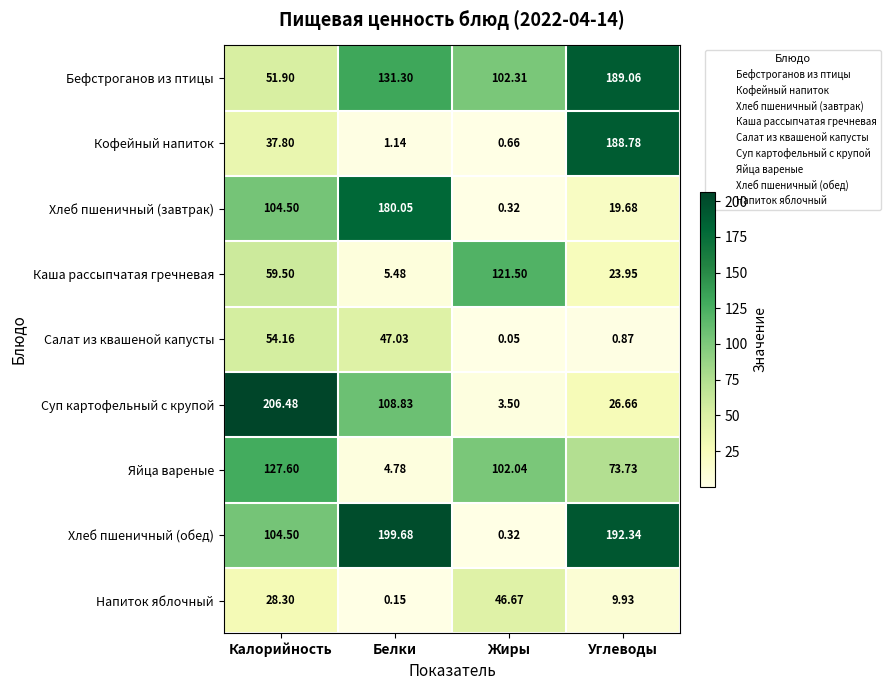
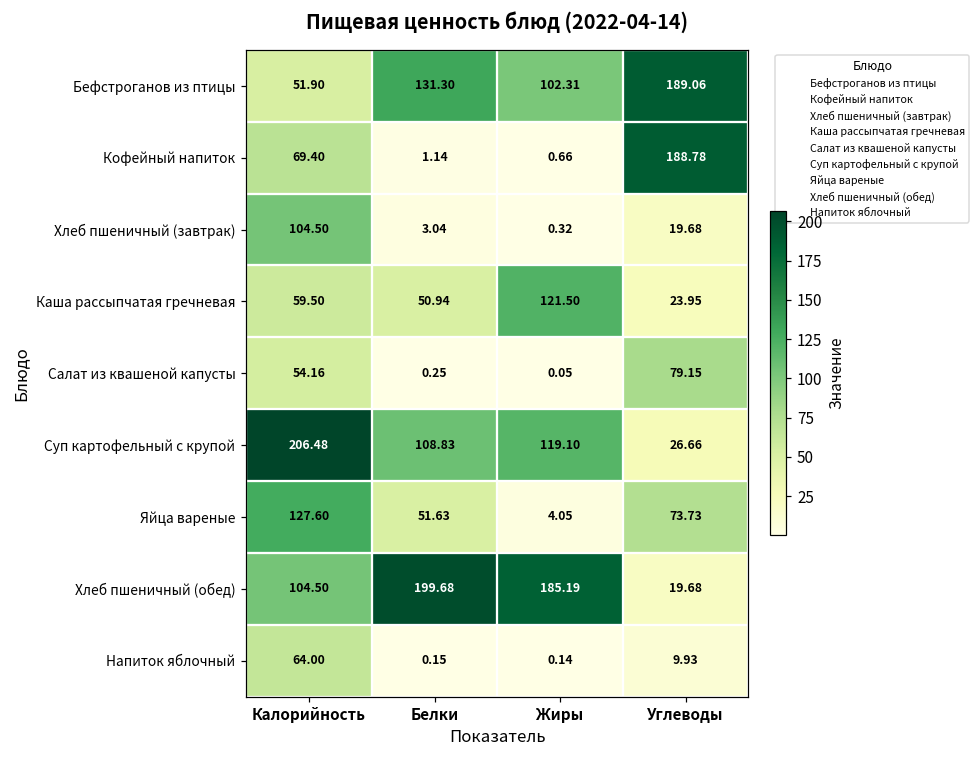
  {
    "Бефстроганов из птицы": {
      "Калорийность": 51.90,
      "Белки": 131.30,
      "Жиры": 102.31,
      "Углеводы": 189.06
    },
    "Кофейный напиток": {
-     "Калорийность": 37.80,
+     "Калорийность": 69.40,
      "Белки": 1.14,
      "Жиры": 0.66,
      "Углеводы": 188.78
    },
    "Хлеб пшеничный (завтрак)": {
      "Калорийность": 104.50,
-     "Белки": 180.05,
+     "Белки": 3.04,
      "Жиры": 0.32,
      "Углеводы": 19.68
    },
    "Каша рассыпчатая гречневая": {
      "Калорийность": 59.50,
-     "Белки": 5.48,
+     "Белки": 50.94,
      "Жиры": 121.50,
      "Углеводы": 23.95
    },
    "Салат из квашеной капусты": {
      "Калорийность": 54.16,
-     "Белки": 47.03,
+     "Белки": 0.25,
      "Жиры": 0.05,
-     "Углеводы": 0.87
+     "Углеводы": 79.15
    },
    "Суп картофельный с крупой": {
      "Калорийность": 206.48,
      "Белки": 108.83,
-     "Жиры": 3.50,
+     "Жиры": 119.10,
      "Углеводы": 26.66
    },
    "Яйца вареные": {
      "Калорийность": 127.60,
-     "Белки": 4.78,
-     "Жиры": 102.04,
+     "Белки": 51.63,
+     "Жиры": 4.05,
      "Углеводы": 73.73
    },
    "Хлеб пшеничный (обед)": {
      "Калорийность": 104.50,
      "Белки": 199.68,
-     "Жиры": 0.32,
-     "Углеводы": 192.34
+     "Жиры": 185.19,
+     "Углеводы": 19.68
    },
    "Напиток яблочный": {
-     "Калорийность": 28.30,
+     "Калорийность": 64.00,
      "Белки": 0.15,
-     "Жиры": 46.67,
+     "Жиры": 0.14,
      "Углеводы": 9.93
    }
  }
